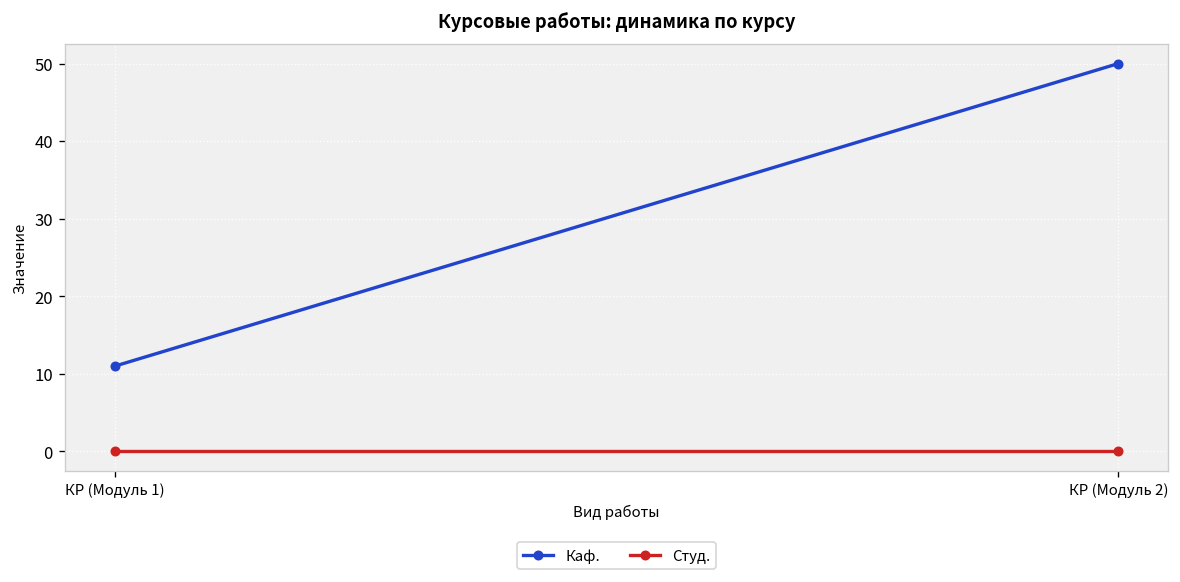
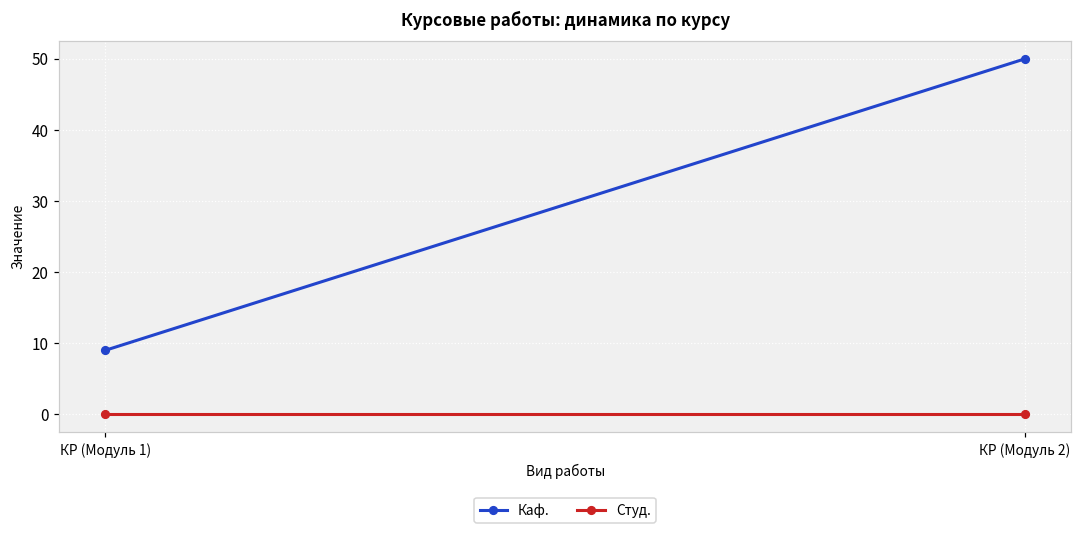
  {
    "Каф.": {
-     "КР (Модуль 1)": 11,
+     "КР (Модуль 1)": 9,
      "КР (Модуль 2)": 50
    },
    "Студ.": {
      "КР (Модуль 1)": 0,
      "КР (Модуль 2)": 0
    }
  }
